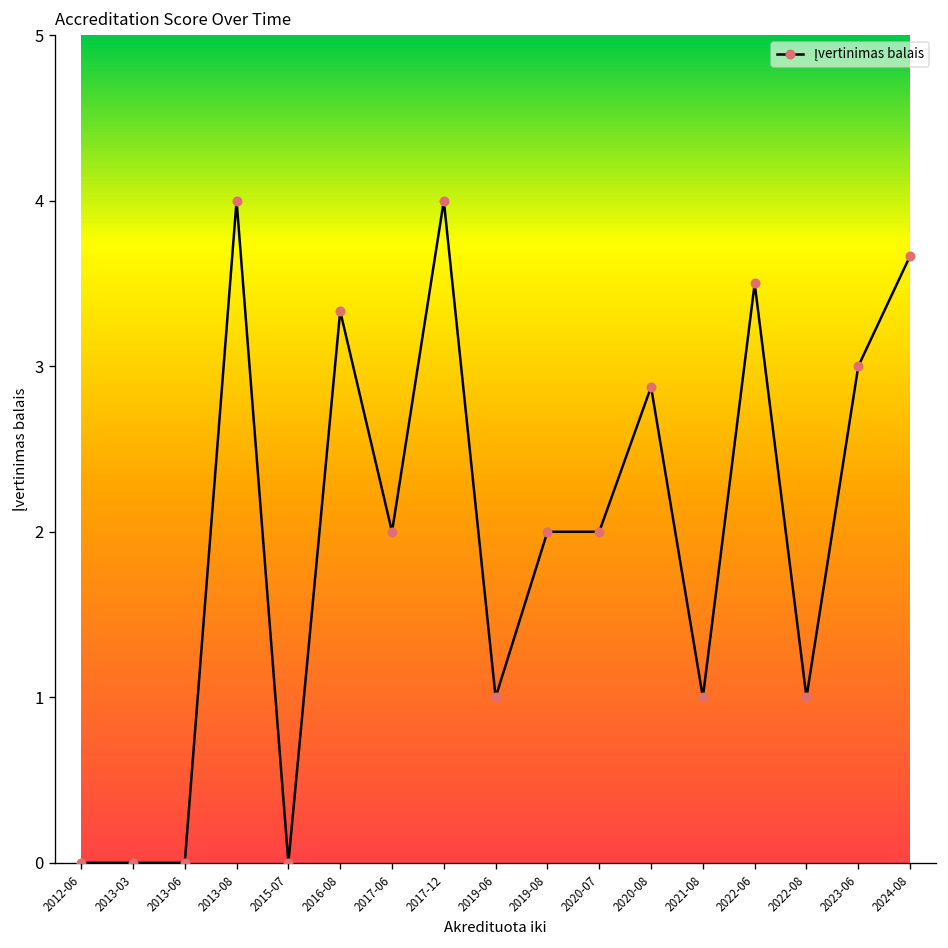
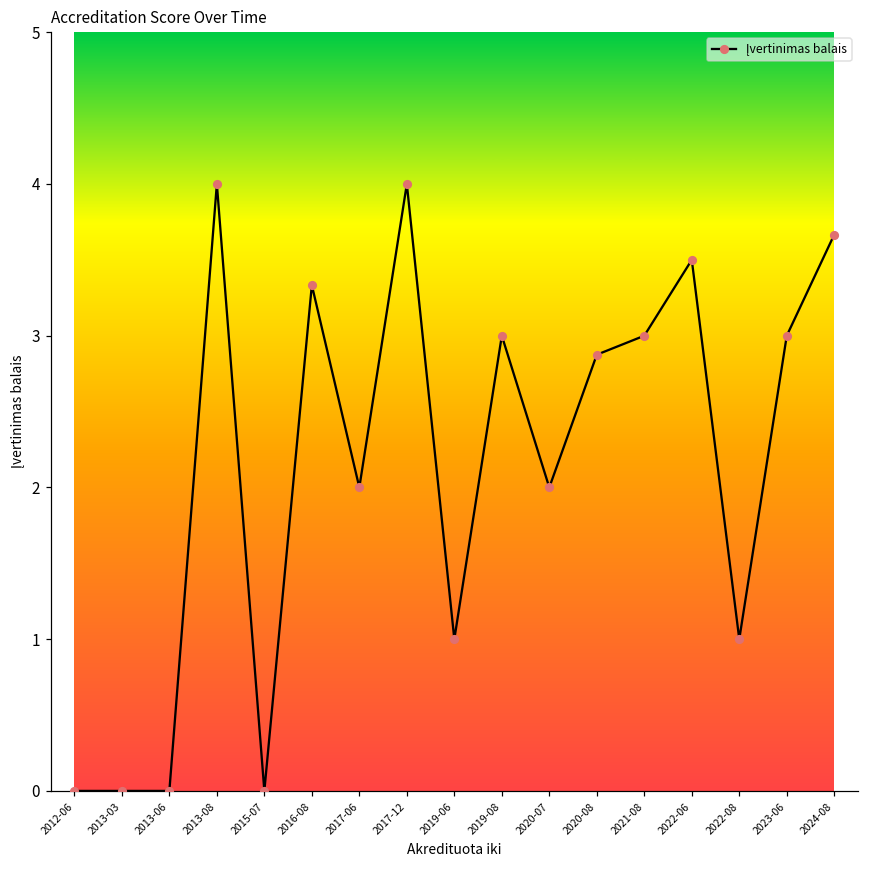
  {
    "2012-06": 0,
    "2013-03": 0,
    "2013-06": 0,
    "2013-08": 4,
    "2015-07": 0,
    "2016-08": 3.33,
    "2017-06": 2,
    "2017-12": 4,
    "2019-06": 1,
-   "2019-08": 2,
+   "2019-08": 3,
    "2020-07": 2,
    "2020-08": 2.88,
-   "2021-08": 1,
+   "2021-08": 3,
    "2022-06": 3.50,
    "2022-08": 1,
    "2023-06": 3,
    "2024-08": 3.67
  }
